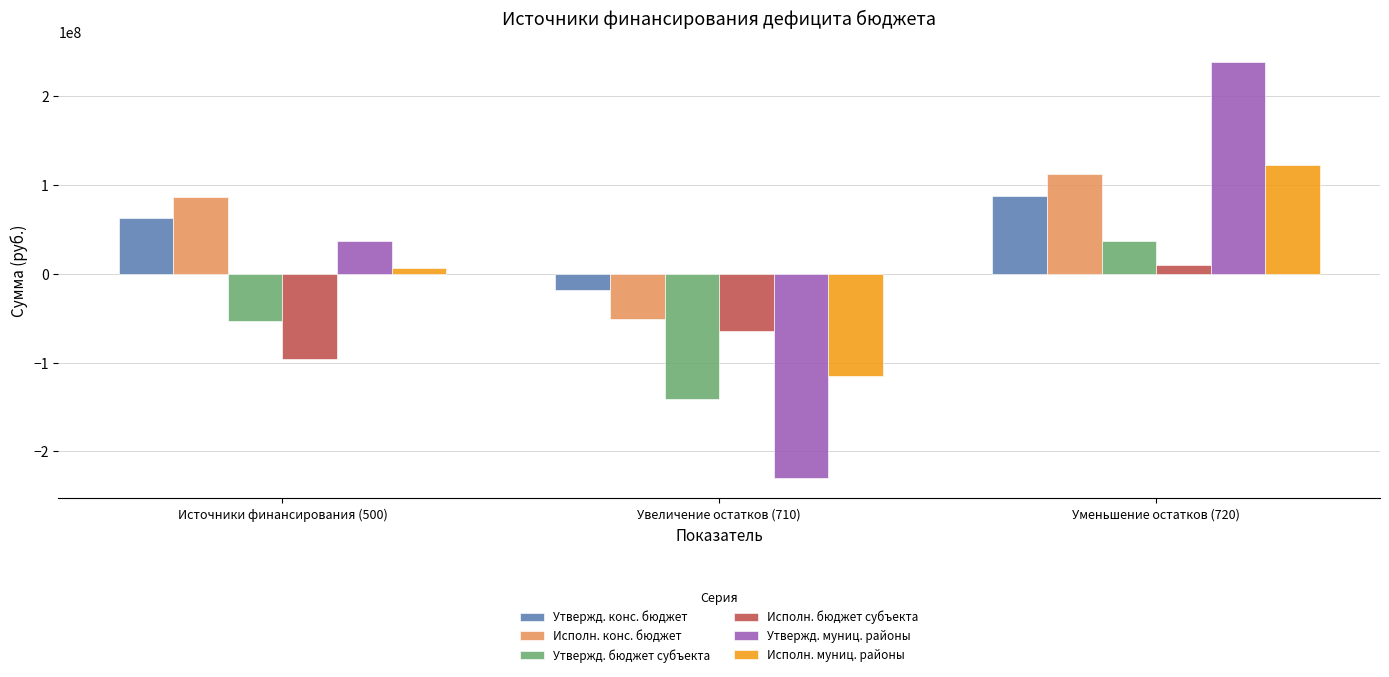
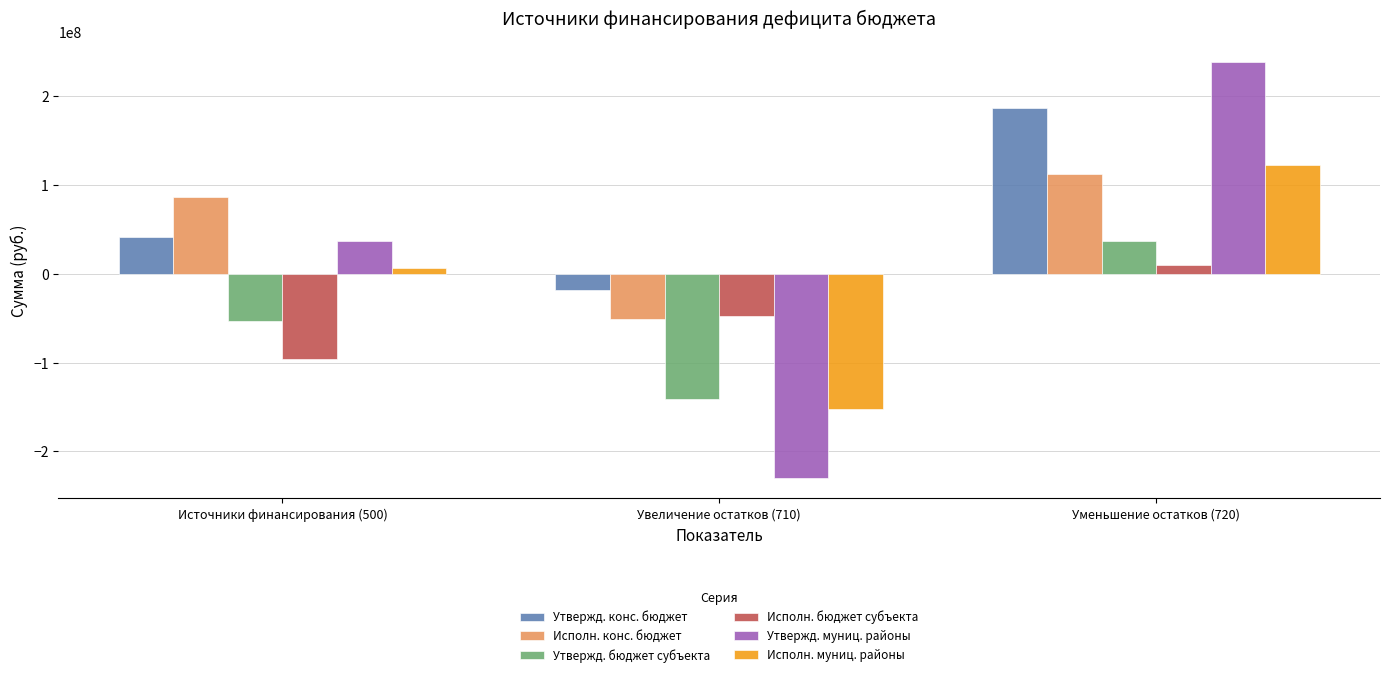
  {
    "Утвержд. конс. бюджет": {
-     "Источники финансирования (500)": 60000000,
+     "Источники финансирования (500)": 40000000,
      "Увеличение остатков (710)": -20000000,
-     "Уменьшение остатков (720)": 90000000
+     "Уменьшение остатков (720)": 190000000
    },
    "Исполн. конс. бюджет": {
      "Источники финансирования (500)": 90000000,
      "Увеличение остатков (710)": -50000000,
      "Уменьшение остатков (720)": 110000000
    },
    "Утвержд. бюджет субъекта": {
      "Источники финансирования (500)": -50000000,
      "Увеличение остатков (710)": -140000000,
      "Уменьшение остатков (720)": 40000000
    },
    "Исполн. бюджет субъекта": {
      "Источники финансирования (500)": -100000000,
-     "Увеличение остатков (710)": -60000000,
+     "Увеличение остатков (710)": -50000000,
      "Уменьшение остатков (720)": 10000000
    },
    "Утвержд. муниц. районы": {
      "Источники финансирования (500)": 40000000,
      "Увеличение остатков (710)": -230000000,
      "Уменьшение остатков (720)": 240000000
    },
    "Исполн. муниц. районы": {
      "Источники финансирования (500)": 10000000,
-     "Увеличение остатков (710)": -120000000,
+     "Увеличение остатков (710)": -150000000,
      "Уменьшение остатков (720)": 120000000
    }
  }
